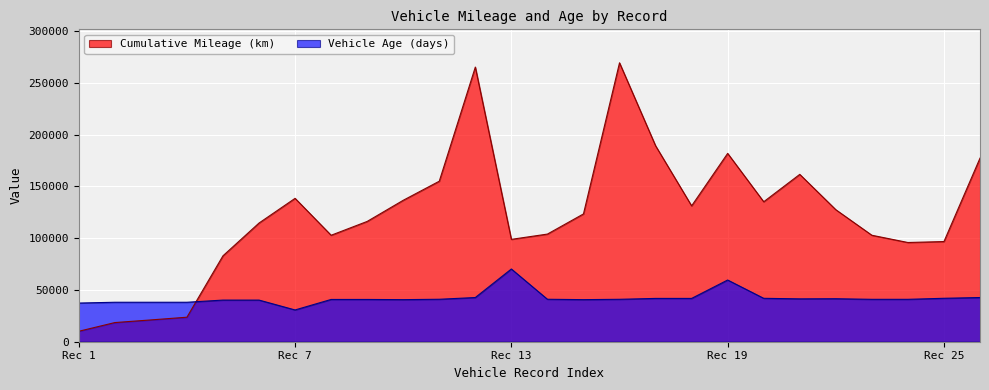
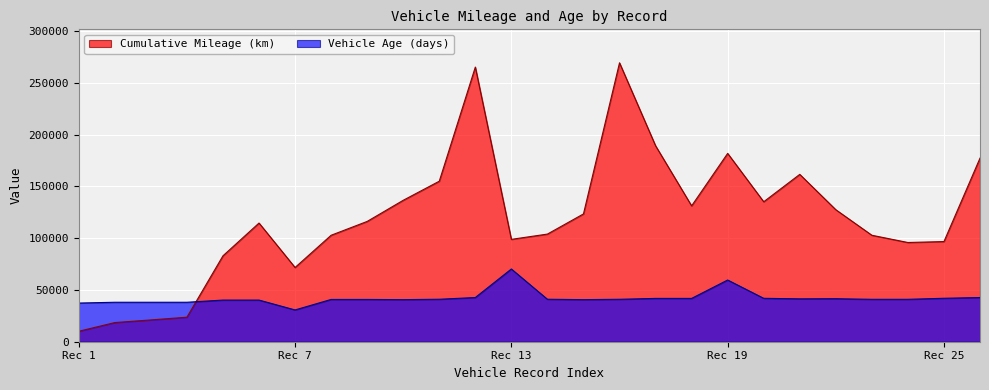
  {
    "Cumulative Mileage (km)": {
      "Rec 1": 10000,
-     "Rec 7": 138000,
+     "Rec 7": 72000,
      "Rec 13": 99000,
      "Rec 19": 182000,
      "Rec 25": 97000
    },
    "Vehicle Age (days)": {
      "Rec 1": 37000,
      "Rec 7": 31000,
      "Rec 13": 70000,
      "Rec 19": 60000,
      "Rec 25": 42000
    }
  }
